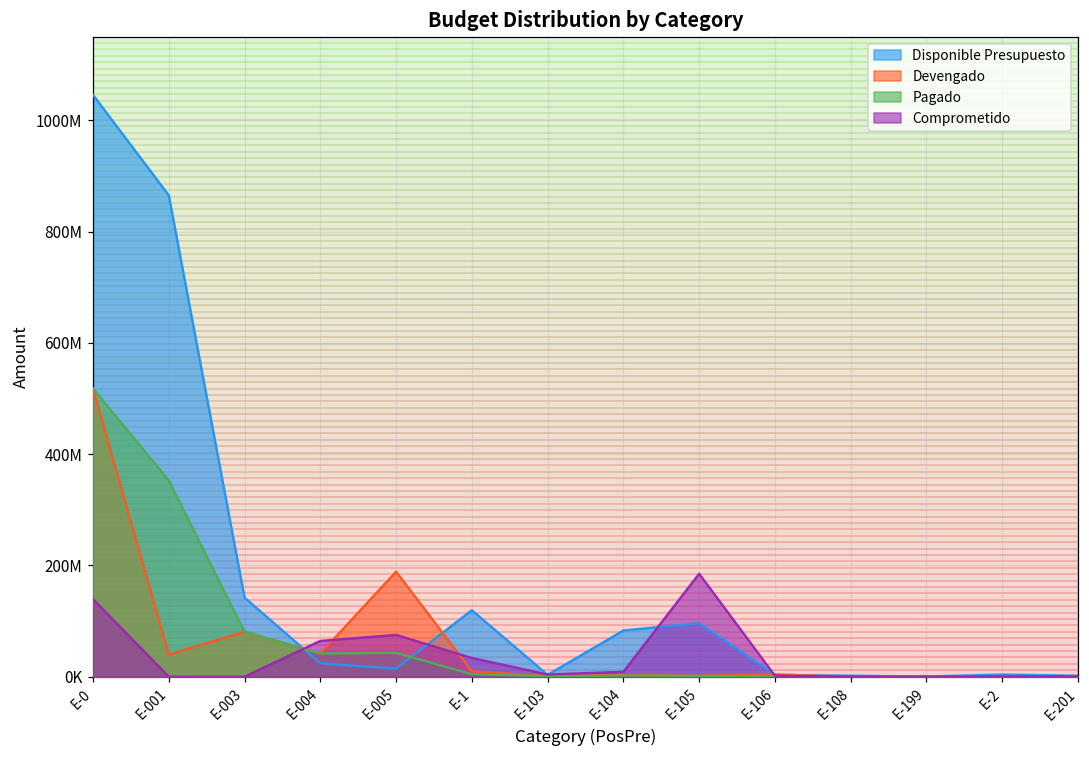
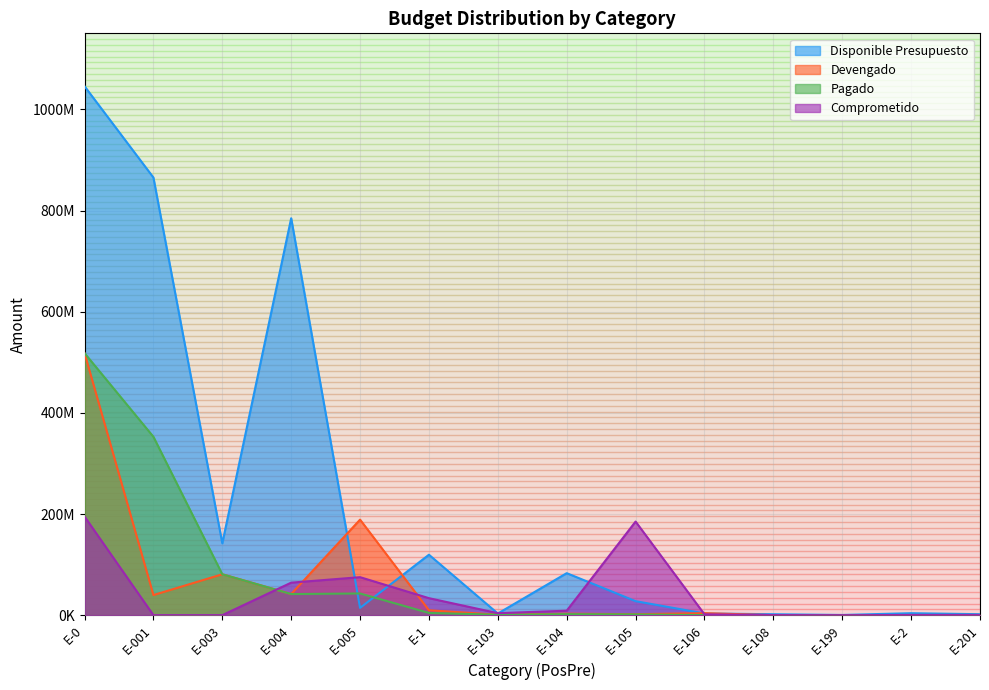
  {
    "Disponible Presupuesto": {
      "E-0": 1050000000,
      "E-001": 870000000,
      "E-003": 140000000,
-     "E-004": 20000000,
+     "E-004": 780000000,
      "E-005": 10000000,
      "E-1": 120000000,
      "E-104": 80000000,
-     "E-105": 100000000
+     "E-105": 30000000
    },
    "Devengado": {
      "E-001": 40000000,
      "E-005": 190000000,
      "E-1": 10000000
    },
    "Pagado": {
      "E-001": 350000000,
      "E-005": 40000000,
      "E-1": 0
    },
    "Comprometido": {
-     "E-0": 140000000,
+     "E-0": 200000000,
      "E-001": 0,
      "E-003": 0,
      "E-004": 60000000,
      "E-005": 80000000,
      "E-1": 30000000,
      "E-104": 10000000,
      "E-105": 190000000
    }
  }
